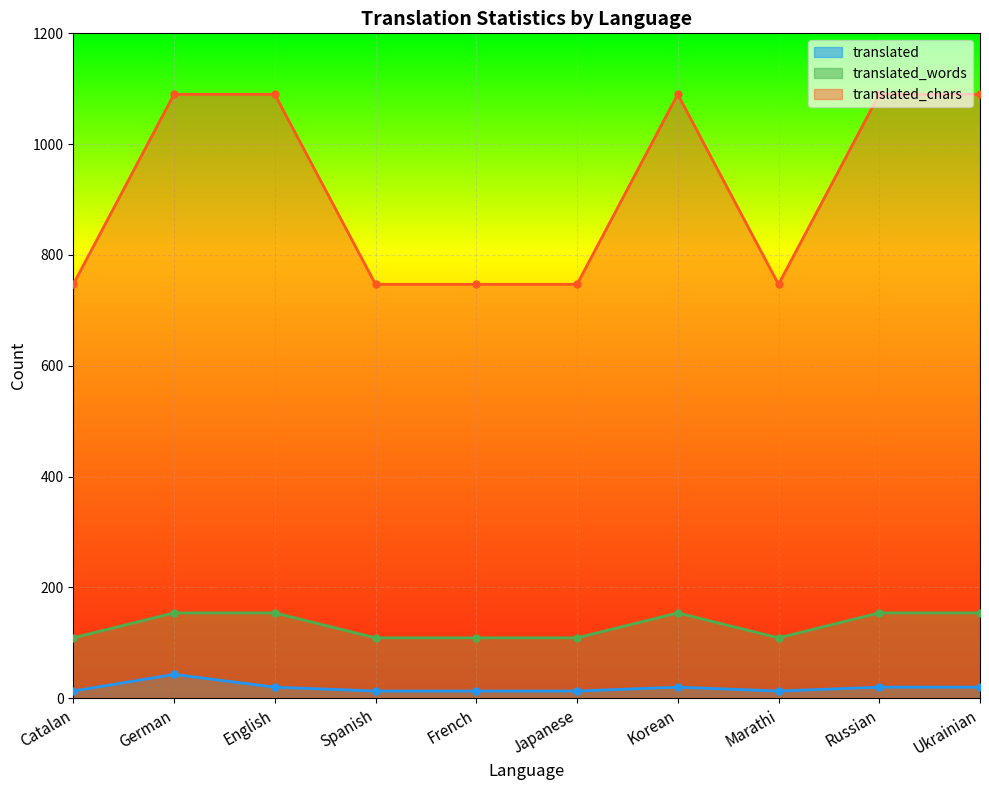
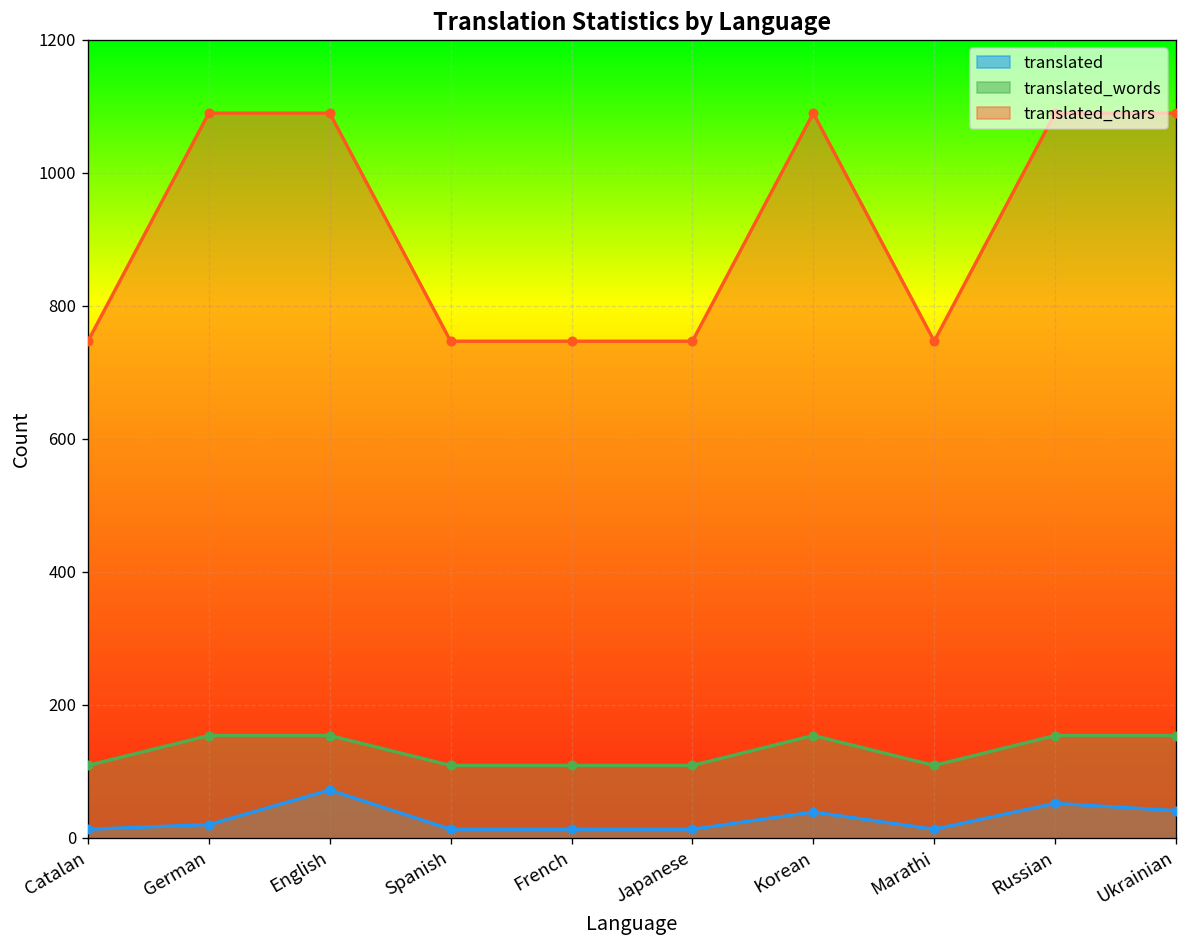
  {
    "translated": {
      "Catalan": 10,
-     "German": 40,
-     "English": 20,
+     "German": 20,
+     "English": 70,
      "Spanish": 10,
      "French": 10,
      "Japanese": 10,
-     "Korean": 20,
+     "Korean": 40,
      "Marathi": 10,
-     "Russian": 20,
-     "Ukrainian": 20
+     "Russian": 50,
+     "Ukrainian": 40
    },
    "translated_words": {
      "Catalan": 110,
      "German": 150,
      "English": 150,
      "Spanish": 110,
      "French": 110,
      "Japanese": 110,
      "Korean": 150,
      "Marathi": 110,
      "Russian": 150,
      "Ukrainian": 150
    },
    "translated_chars": {
      "Catalan": 750,
      "German": 1090,
      "English": 1090,
      "Spanish": 750,
      "French": 750,
      "Japanese": 750,
      "Korean": 1090,
      "Marathi": 750,
      "Ukrainian": 1090
    }
  }
